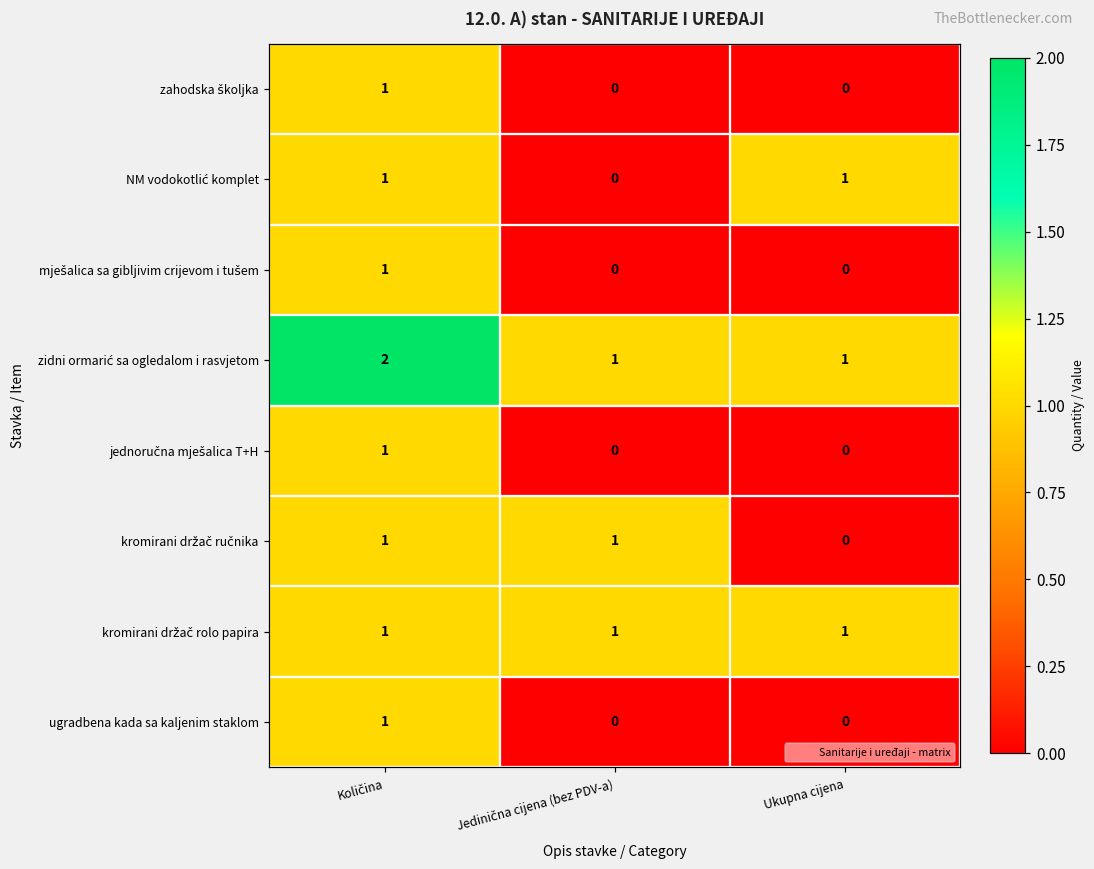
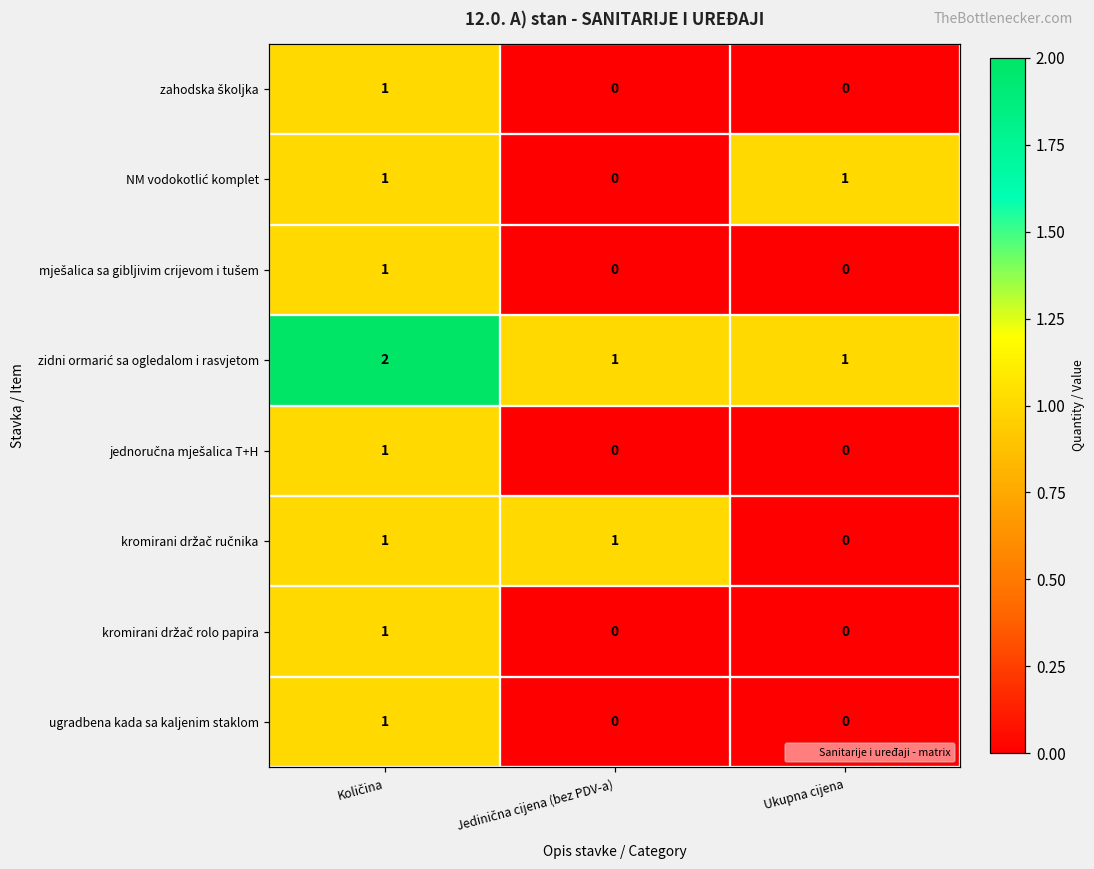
  {
    "zahodska školjka": {
      "Količina": 1,
      "Jedinična cijena (bez PDV-a)": 0,
      "Ukupna cijena": 0
    },
    "NM vodokotlić komplet": {
      "Količina": 1,
      "Jedinična cijena (bez PDV-a)": 0,
      "Ukupna cijena": 1
    },
    "mješalica sa gibljivim crijevom i tušem": {
      "Količina": 1,
      "Jedinična cijena (bez PDV-a)": 0,
      "Ukupna cijena": 0
    },
    "zidni ormarić sa ogledalom i rasvjetom": {
      "Količina": 2,
      "Jedinična cijena (bez PDV-a)": 1,
      "Ukupna cijena": 1
    },
    "jednoručna mješalica T+H": {
      "Količina": 1,
      "Jedinična cijena (bez PDV-a)": 0,
      "Ukupna cijena": 0
    },
    "kromirani držač ručnika": {
      "Količina": 1,
      "Jedinična cijena (bez PDV-a)": 1,
      "Ukupna cijena": 0
    },
    "kromirani držač rolo papira": {
      "Količina": 1,
-     "Jedinična cijena (bez PDV-a)": 1,
-     "Ukupna cijena": 1
+     "Jedinična cijena (bez PDV-a)": 0,
+     "Ukupna cijena": 0
    },
    "ugradbena kada sa kaljenim staklom": {
      "Količina": 1,
      "Jedinična cijena (bez PDV-a)": 0,
      "Ukupna cijena": 0
    }
  }
